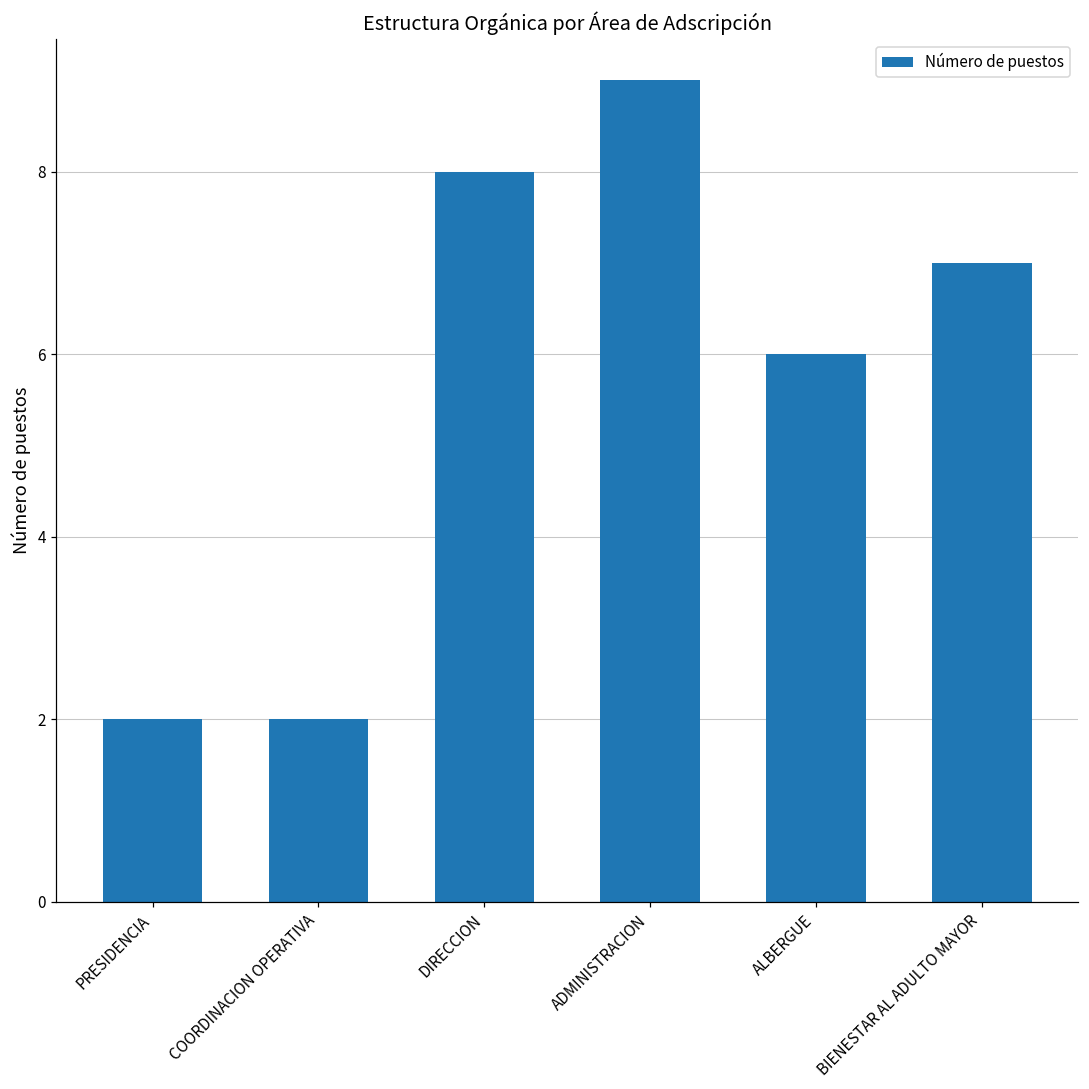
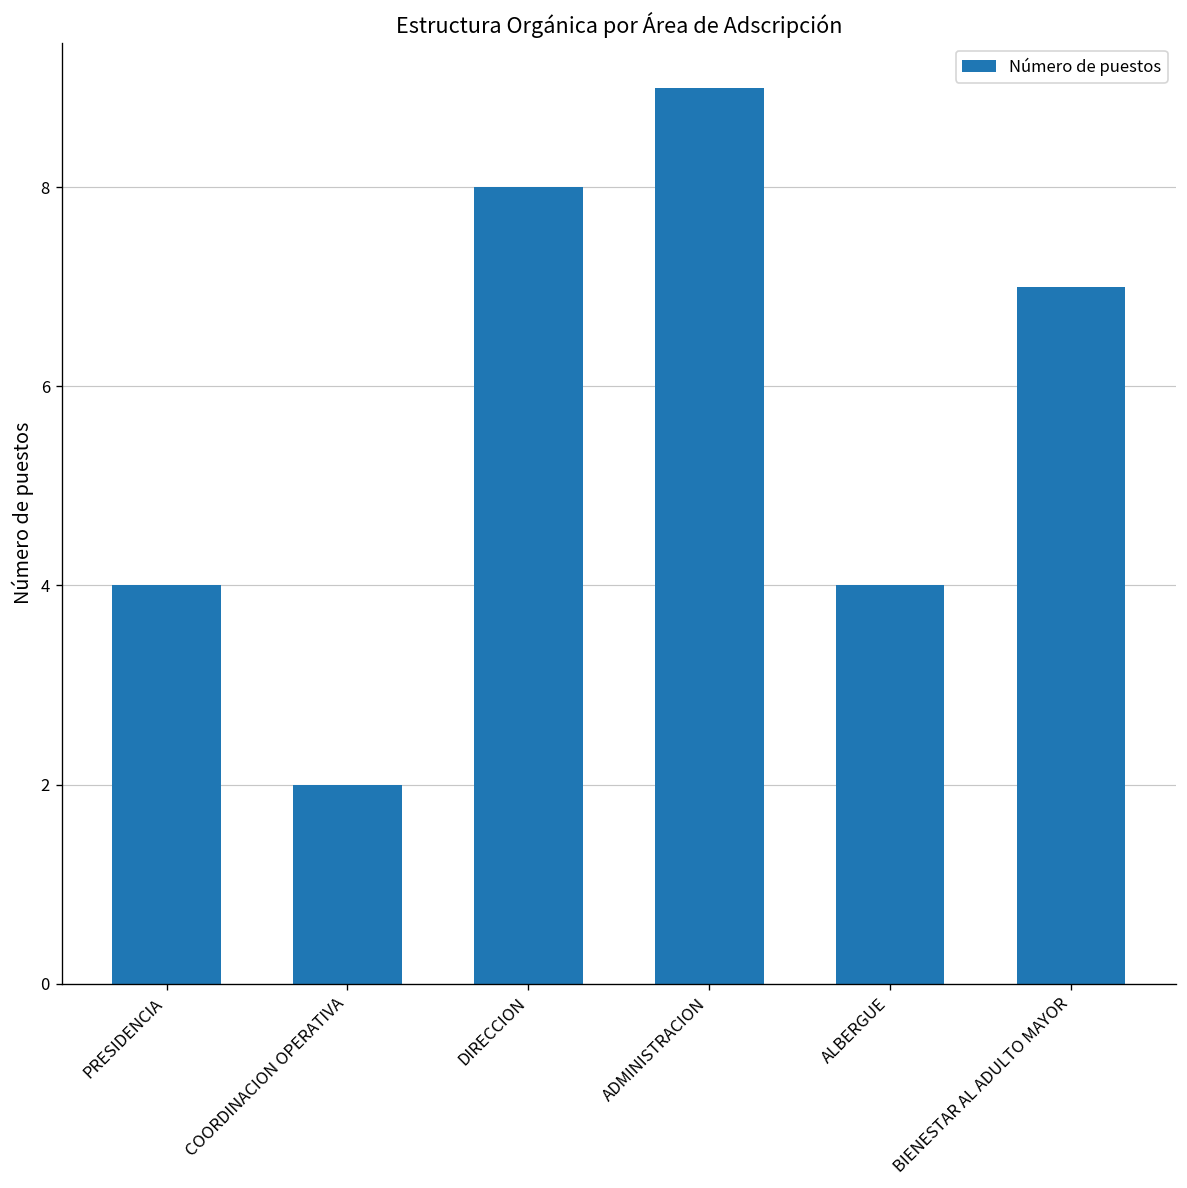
  {
-   "PRESIDENCIA": 2,
+   "PRESIDENCIA": 4,
    "COORDINACION OPERATIVA": 2,
    "DIRECCION": 8,
    "ADMINISTRACION": 9,
-   "ALBERGUE": 6,
+   "ALBERGUE": 4,
    "BIENESTAR AL ADULTO MAYOR": 7
  }
